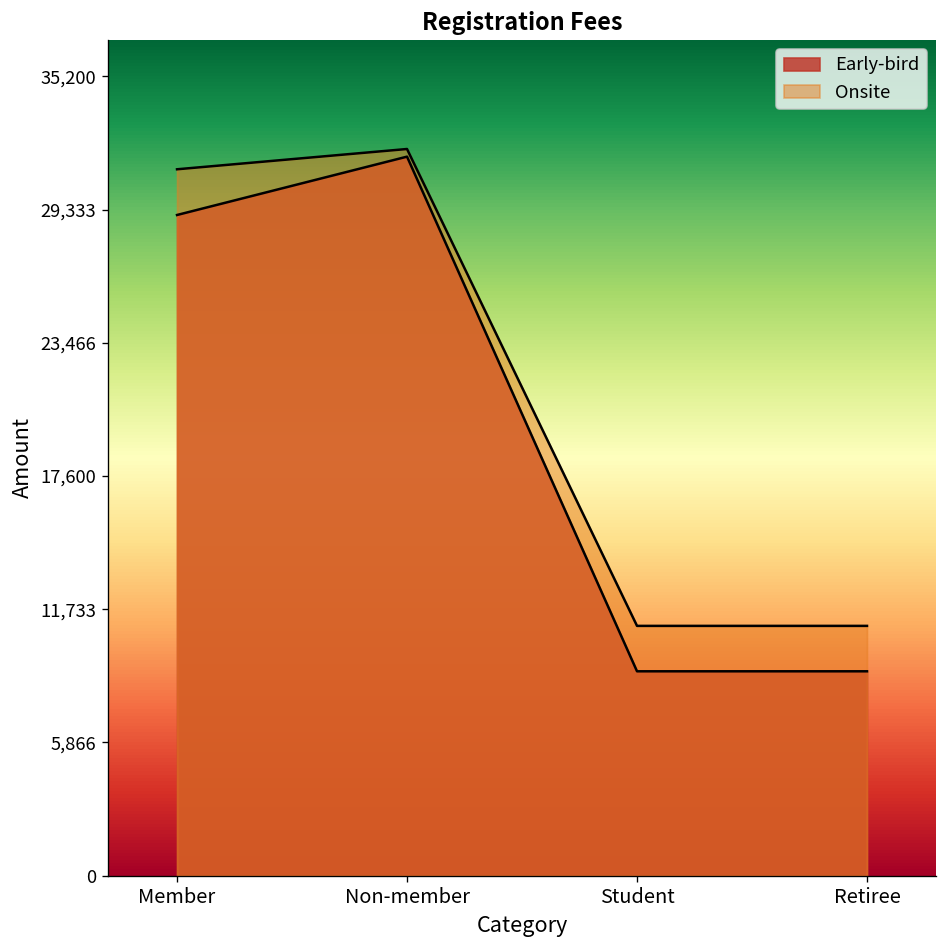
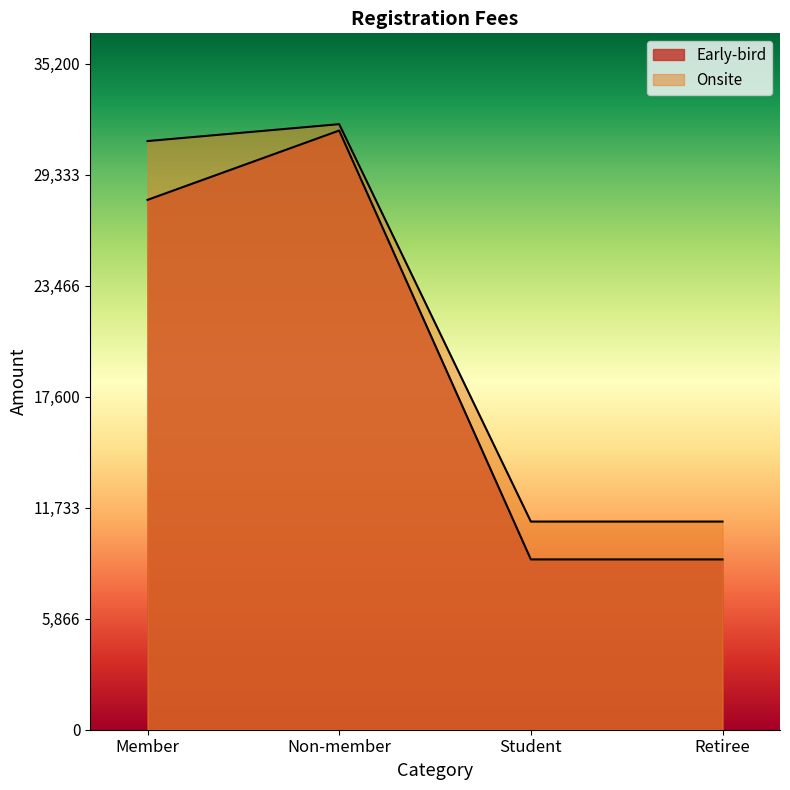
  {
    "Early-bird": {
-     "Member": "29,100",
+     "Member": "28,000",
      "Non-member": "31,700",
      "Student": "9,000",
      "Retiree": "9,000"
    },
    "Onsite": {
      "Member": "31,100",
      "Non-member": "32,000",
      "Student": "11,000",
      "Retiree": "11,000"
    }
  }
